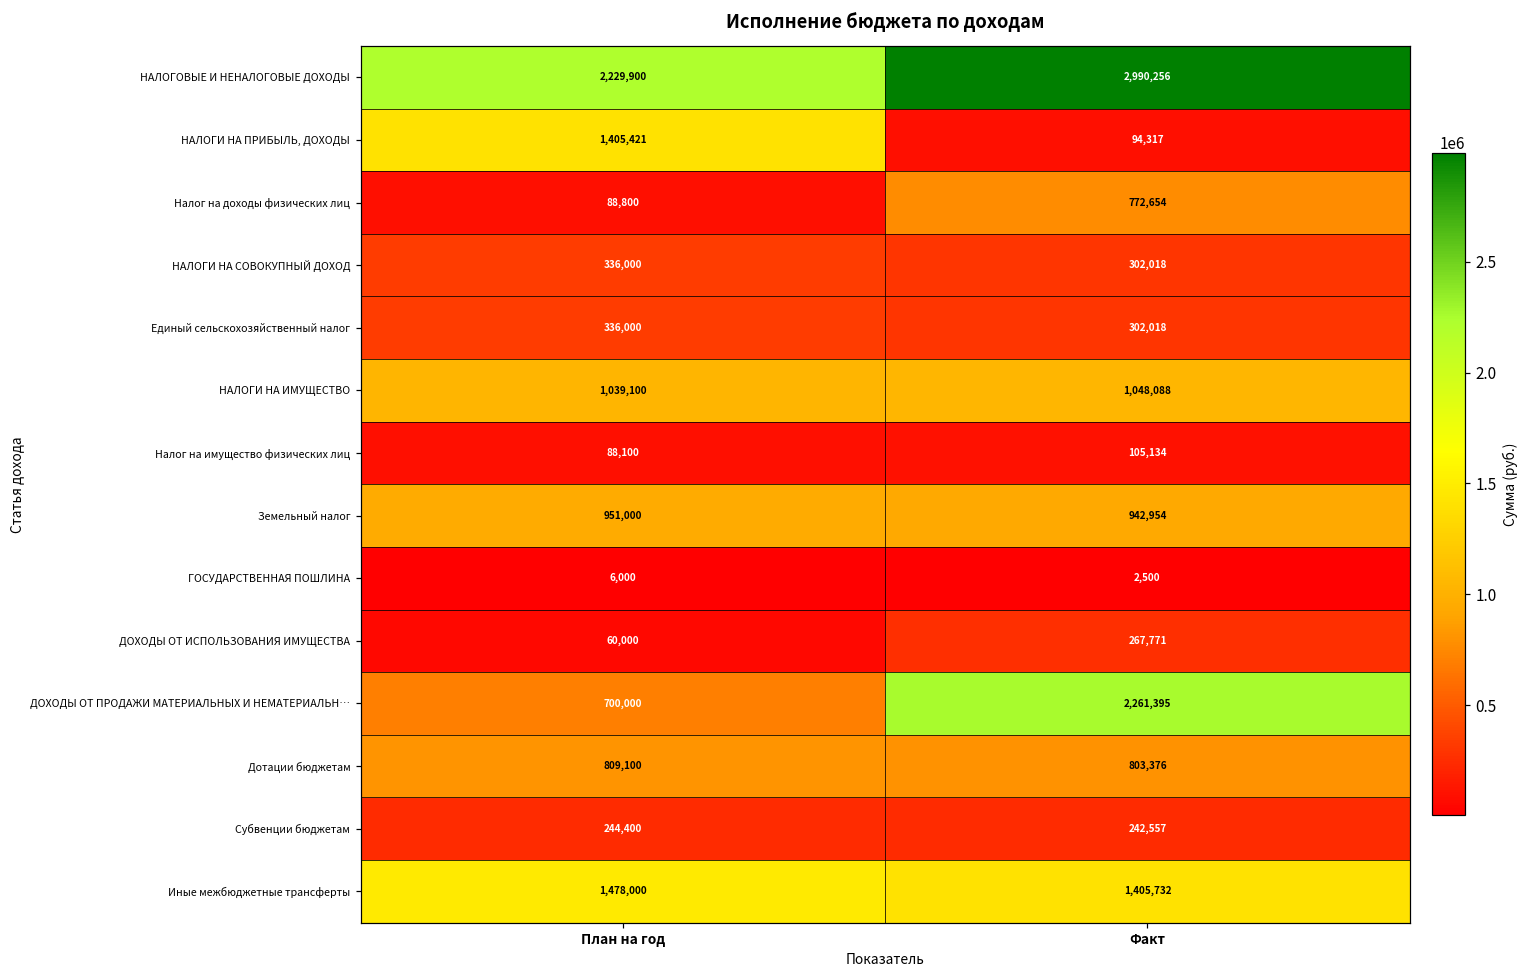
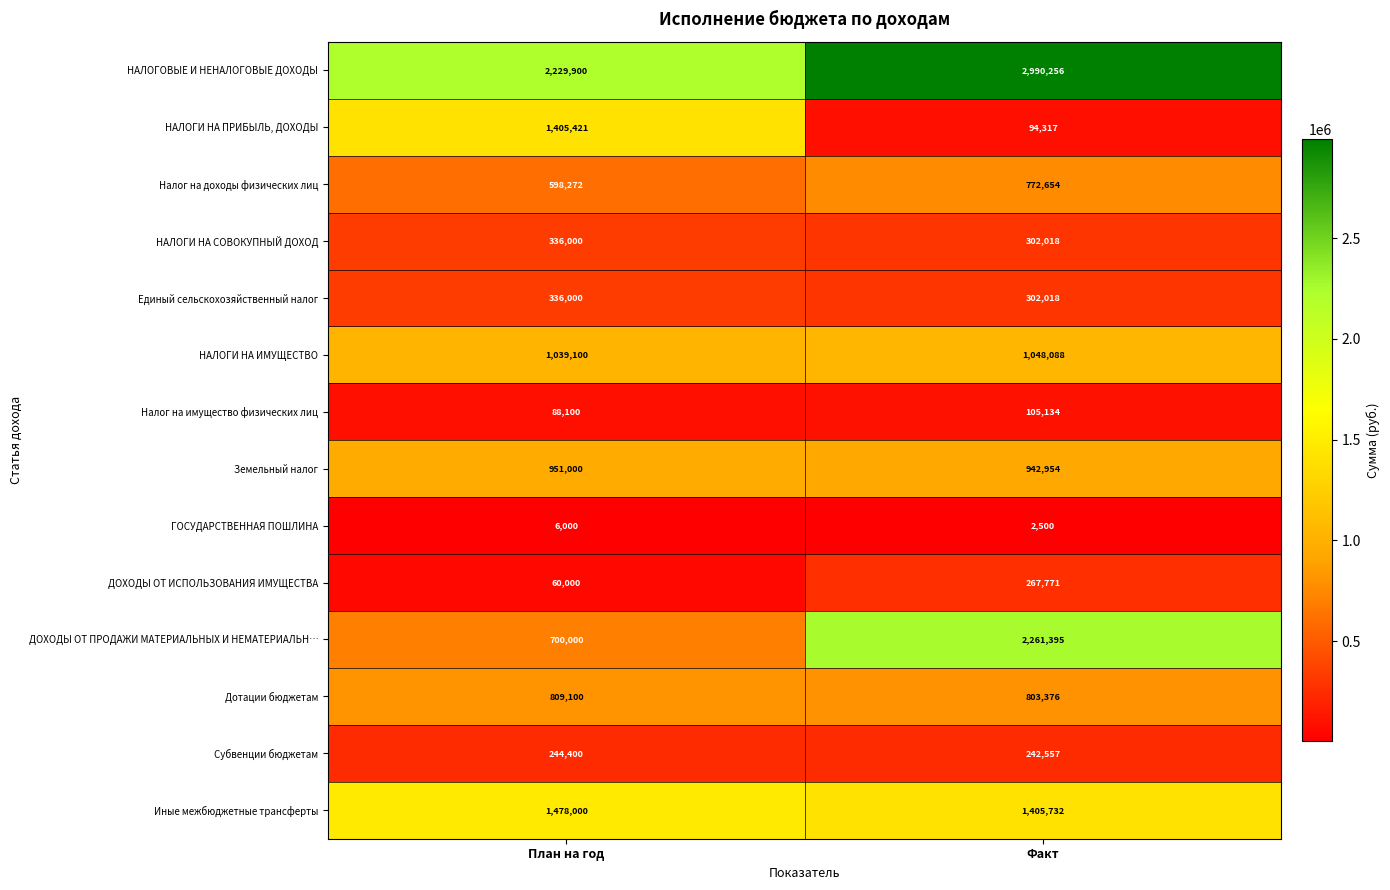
  {
    "НАЛОГОВЫЕ И НЕНАЛОГОВЫЕ ДОХОДЫ": {
      "План на год": "2,229,900",
      "Факт": "2,990,256"
    },
    "НАЛОГИ НА ПРИБЫЛЬ, ДОХОДЫ": {
      "План на год": "1,405,421",
      "Факт": "94,317"
    },
    "Налог на доходы физических лиц": {
-     "План на год": "88,800",
+     "План на год": "598,272",
      "Факт": "772,654"
    },
    "НАЛОГИ НА СОВОКУПНЫЙ ДОХОД": {
      "План на год": "336,000",
      "Факт": "302,018"
    },
    "Единый сельскохозяйственный налог": {
      "План на год": "336,000",
      "Факт": "302,018"
    },
    "НАЛОГИ НА ИМУЩЕСТВО": {
      "План на год": "1,039,100",
      "Факт": "1,048,088"
    },
    "Налог на имущество физических лиц": {
      "План на год": "88,100",
      "Факт": "105,134"
    },
    "Земельный налог": {
      "План на год": "951,000",
      "Факт": "942,954"
    },
    "ГОСУДАРСТВЕННАЯ ПОШЛИНА": {
      "План на год": "6,000",
      "Факт": "2,500"
    },
    "ДОХОДЫ ОТ ИСПОЛЬЗОВАНИЯ ИМУЩЕСТВА": {
      "План на год": "60,000",
      "Факт": "267,771"
    },
    "ДОХОДЫ ОТ ПРОДАЖИ МАТЕРИАЛЬНЫХ И НЕМАТЕРИАЛЬН…": {
      "План на год": "700,000",
      "Факт": "2,261,395"
    },
    "Дотации бюджетам": {
      "План на год": "809,100",
      "Факт": "803,376"
    },
    "Субвенции бюджетам": {
      "План на год": "244,400",
      "Факт": "242,557"
    },
    "Иные межбюджетные трансферты": {
      "План на год": "1,478,000",
      "Факт": "1,405,732"
    }
  }
